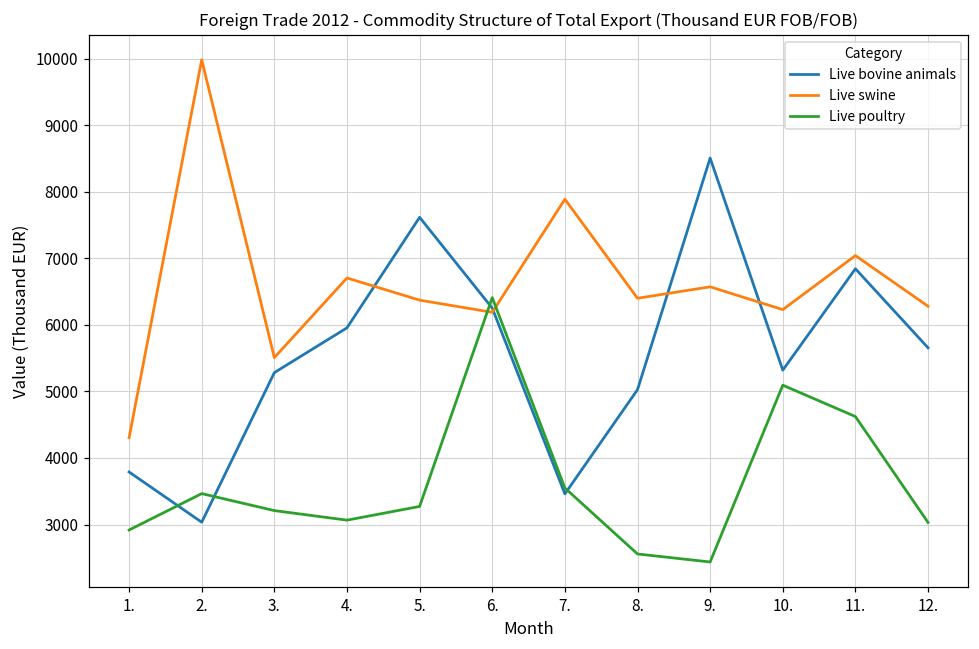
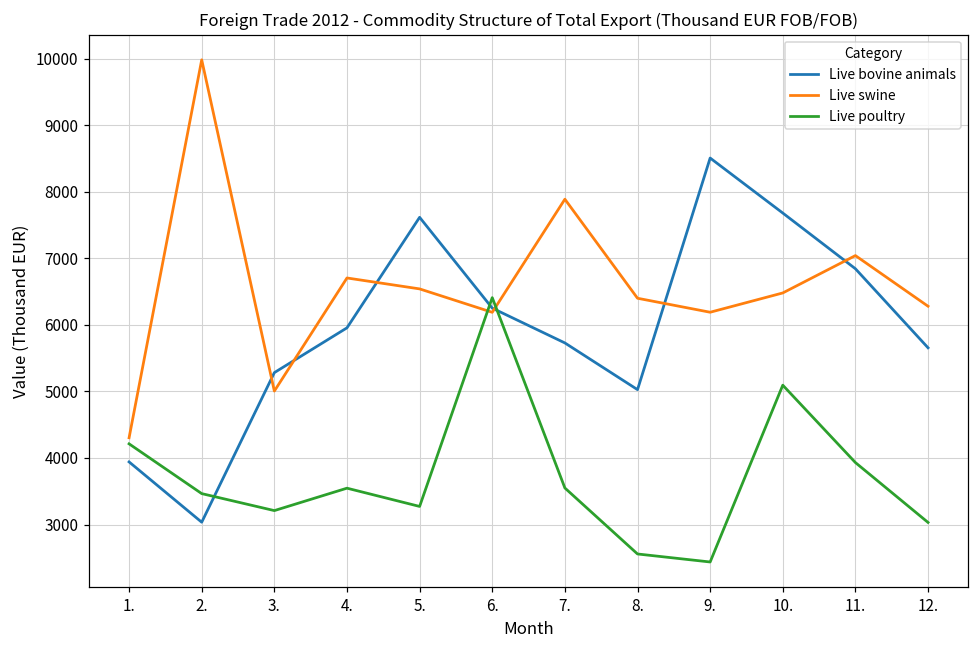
  {
    "Live bovine animals": {
-     "1.": 3800,
+     "1.": 3900,
      "2.": 3000,
      "3.": 5300,
      "4.": 6000,
      "5.": 7600,
      "6.": 6300,
-     "7.": 3500,
+     "7.": 5700,
      "8.": 5000,
      "9.": 8500,
-     "10.": 5300,
+     "10.": 7700,
      "11.": 6800,
      "12.": 5700
    },
    "Live swine": {
      "1.": 4300,
      "2.": 10000,
-     "3.": 5500,
+     "3.": 5000,
      "4.": 6700,
-     "5.": 6400,
+     "5.": 6500,
      "6.": 6200,
      "7.": 7900,
      "8.": 6400,
-     "9.": 6600,
-     "10.": 6200,
+     "9.": 6200,
+     "10.": 6500,
      "11.": 7000,
      "12.": 6300
    },
    "Live poultry": {
-     "1.": 2900,
+     "1.": 4200,
      "2.": 3500,
      "3.": 3200,
-     "4.": 3100,
+     "4.": 3500,
      "5.": 3300,
      "6.": 6400,
      "7.": 3500,
      "8.": 2600,
      "9.": 2400,
      "10.": 5100,
-     "11.": 4600,
+     "11.": 3900,
      "12.": 3000
    }
  }
